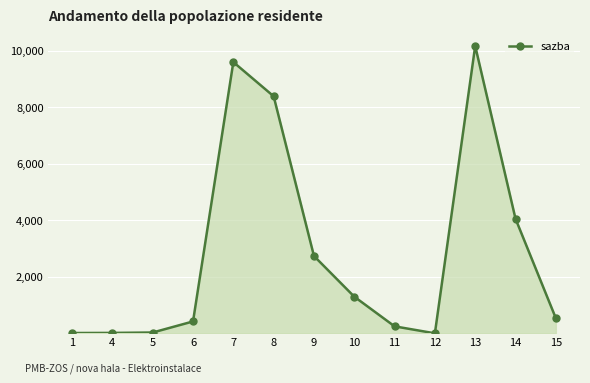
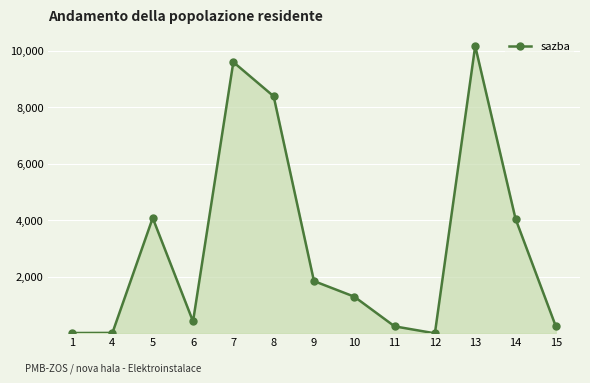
  {
    "1": "0",
    "4": "0",
-   "5": "0",
+   "5": "4,100",
    "6": "400",
    "7": "9,600",
    "8": "8,400",
-   "9": "2,700",
+   "9": "1,900",
    "10": "1,300",
    "11": "300",
    "12": "0",
    "13": "10,200",
    "14": "4,100",
-   "15": "500"
+   "15": "300"
  }
